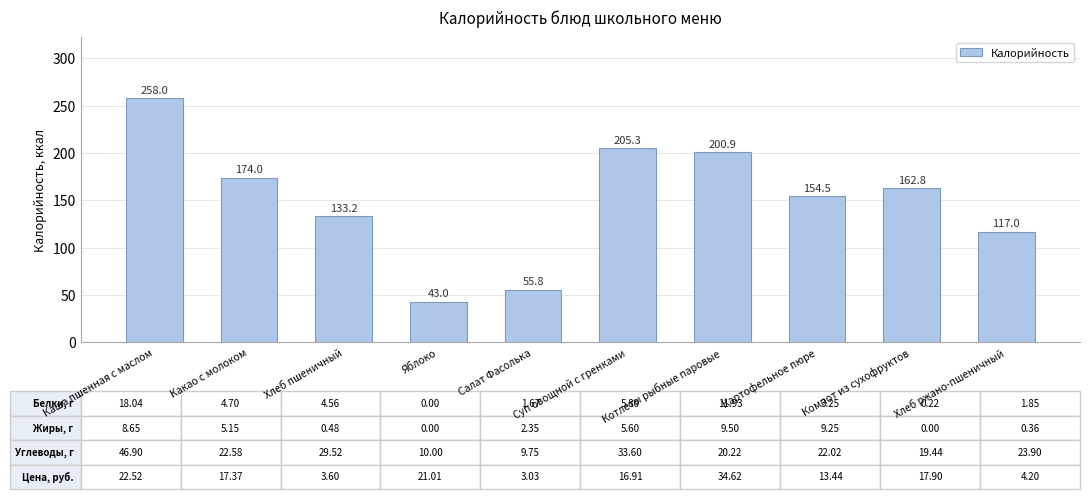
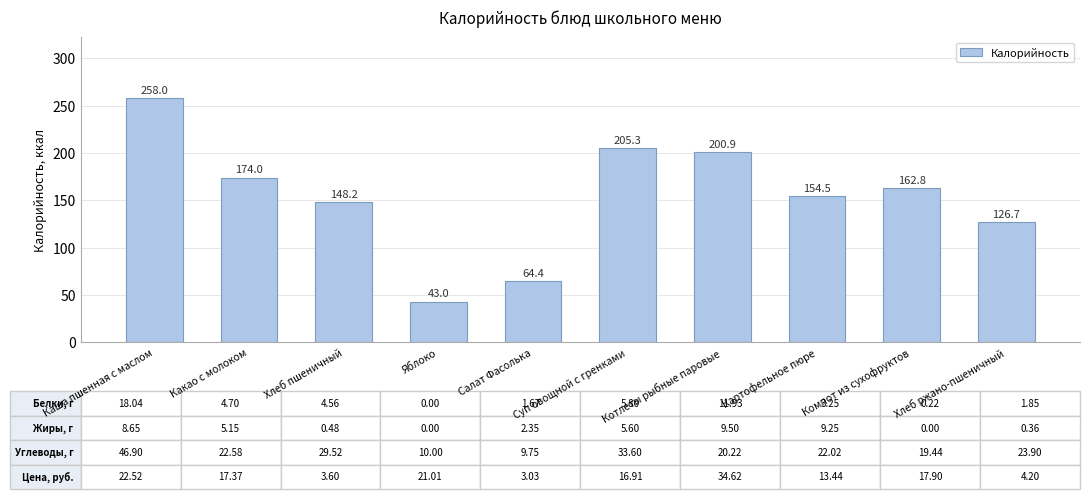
  {
    "Каша пшенная с маслом": 258.0,
    "Какао с молоком": 174.0,
-   "Хлеб пшеничный": 133.2,
+   "Хлеб пшеничный": 148.2,
    "Яблоко": 43.0,
-   "Салат Фасолька": 55.8,
+   "Салат Фасолька": 64.4,
    "Суп овощной с гренками": 205.3,
    "Котлеты рыбные паровые": 200.9,
    "Картофельное пюре": 154.5,
    "Компот из сухофруктов": 162.8,
-   "Хлеб ржано-пшеничный": 117.0
+   "Хлеб ржано-пшеничный": 126.7
  }
